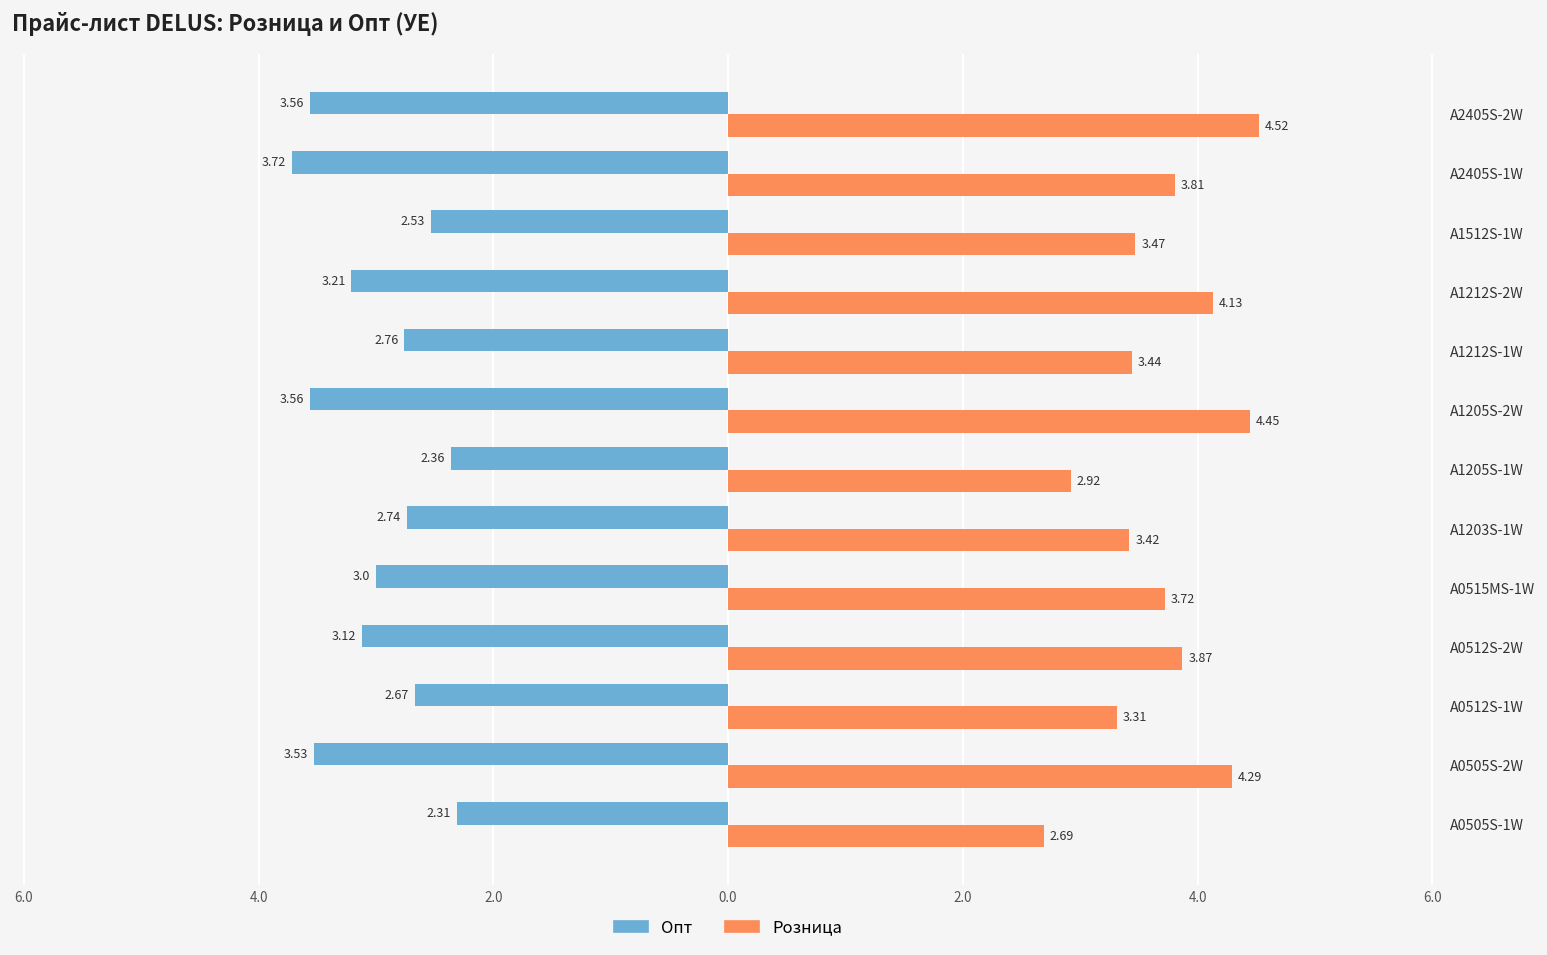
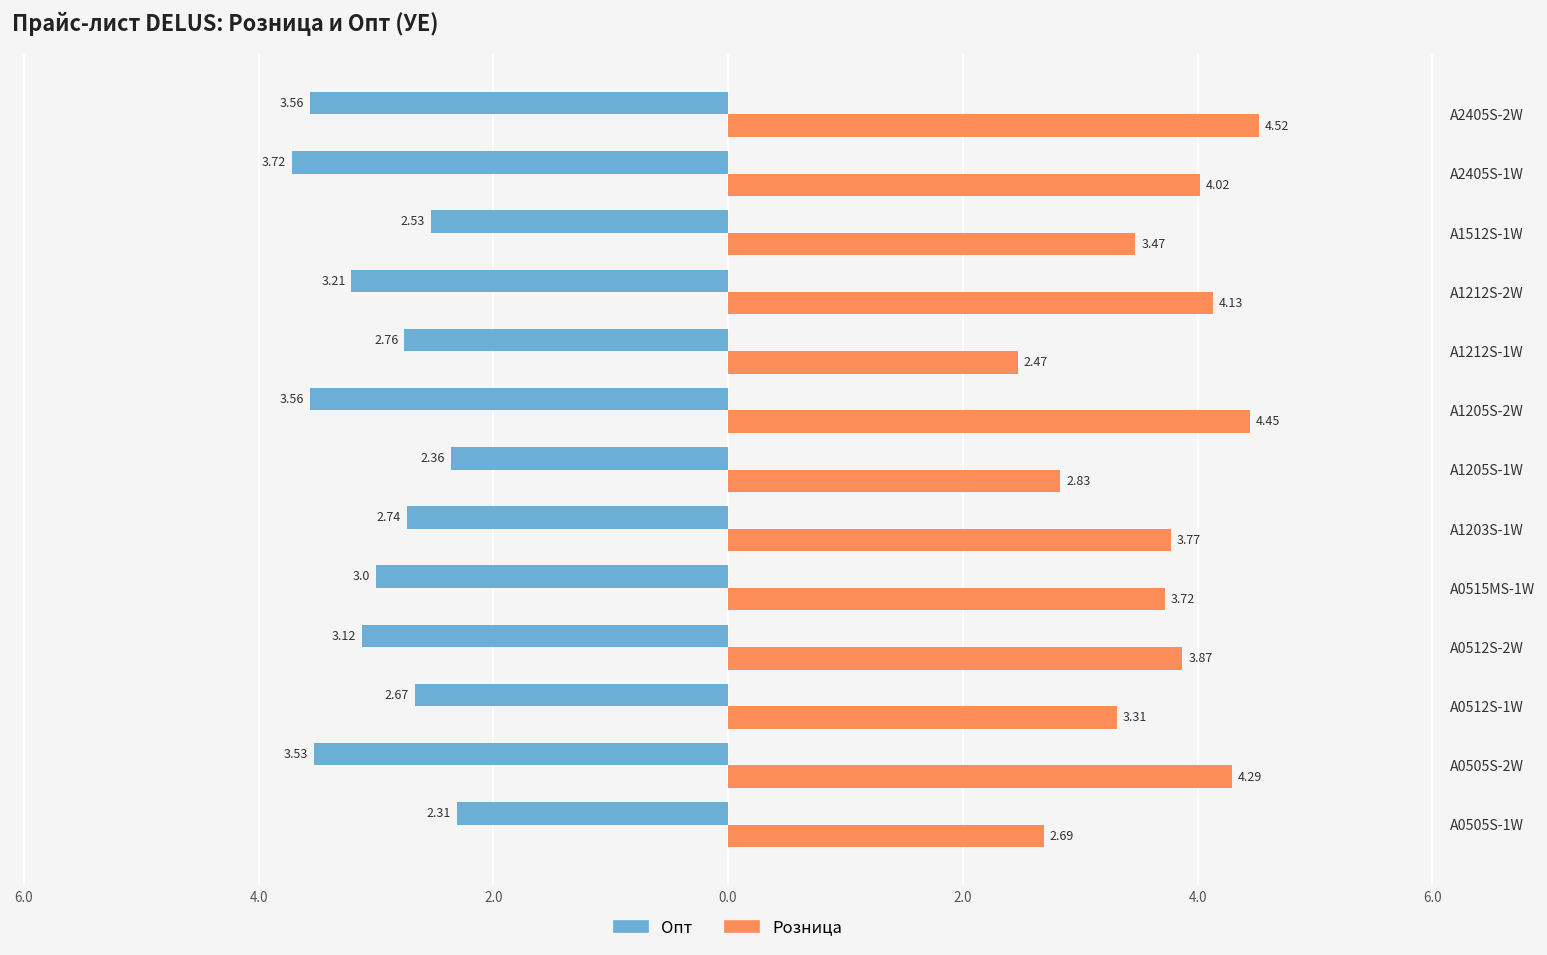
  {
    "Розница": {
      "A2405S-2W": 4.52,
-     "A2405S-1W": 3.81,
+     "A2405S-1W": 4.02,
      "A1512S-1W": 3.47,
      "A1212S-2W": 4.13,
-     "A1212S-1W": 3.44,
+     "A1212S-1W": 2.47,
      "A1205S-2W": 4.45,
-     "A1205S-1W": 2.92,
-     "A1203S-1W": 3.42,
+     "A1205S-1W": 2.83,
+     "A1203S-1W": 3.77,
      "A0515MS-1W": 3.72,
      "A0512S-2W": 3.87,
      "A0512S-1W": 3.31,
      "A0505S-2W": 4.29,
      "A0505S-1W": 2.69
    }
  }
